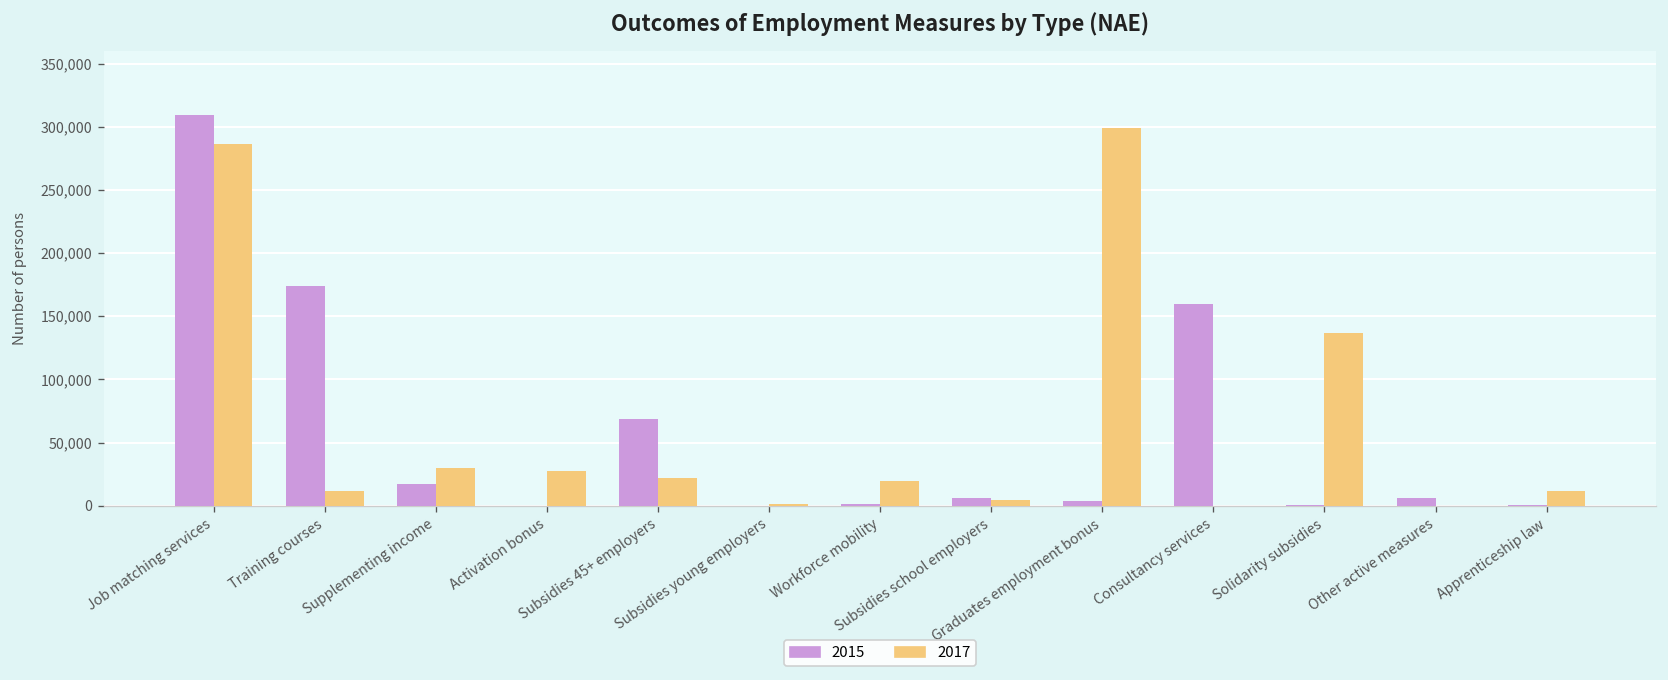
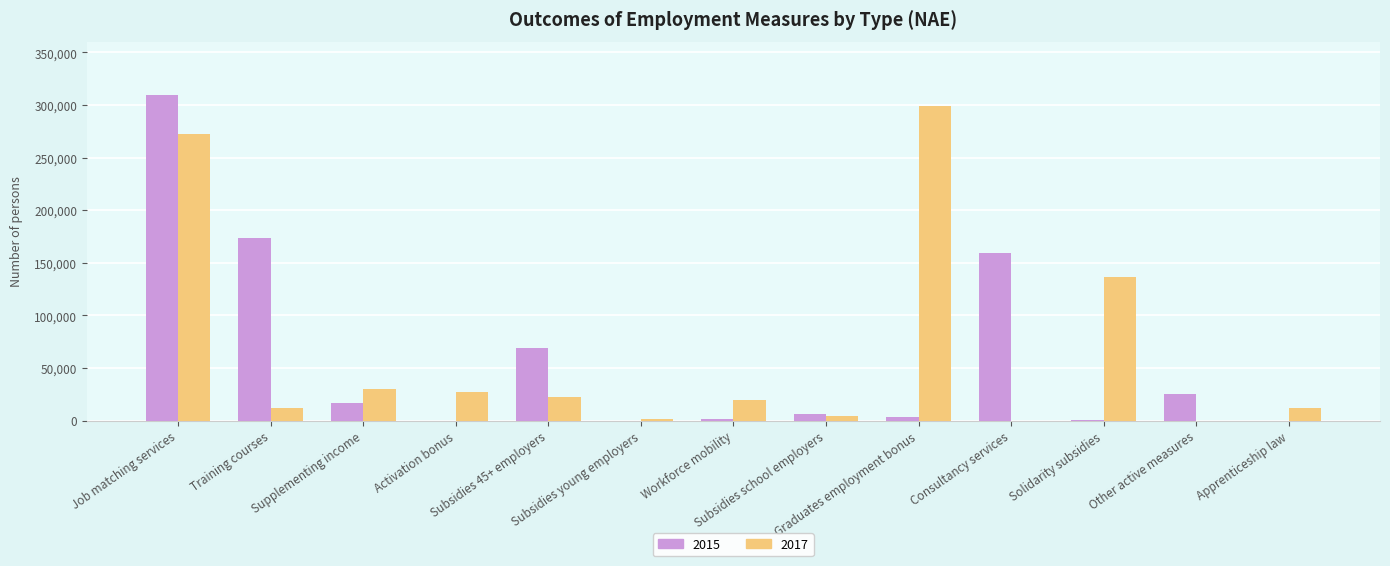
  {
    "2015": {
      "Job matching services": "309,000",
      "Training courses": "174,000",
      "Supplementing income": "17,000",
      "Activation bonus": "0",
      "Subsidies 45+ employers": "69,000",
      "Subsidies young employers": "0",
      "Subsidies school employers": "6,000",
      "Graduates employment bonus": "4,000",
      "Consultancy services": "159,000",
-     "Other active measures": "6,000"
+     "Other active measures": "25,000"
    },
    "2017": {
-     "Job matching services": "286,000",
+     "Job matching services": "273,000",
      "Training courses": "12,000",
      "Supplementing income": "30,000",
      "Activation bonus": "27,000",
      "Subsidies 45+ employers": "22,000",
      "Workforce mobility": "20,000",
      "Subsidies school employers": "5,000",
      "Graduates employment bonus": "299,000",
      "Solidarity subsidies": "137,000",
      "Apprenticeship law": "12,000"
    }
  }
